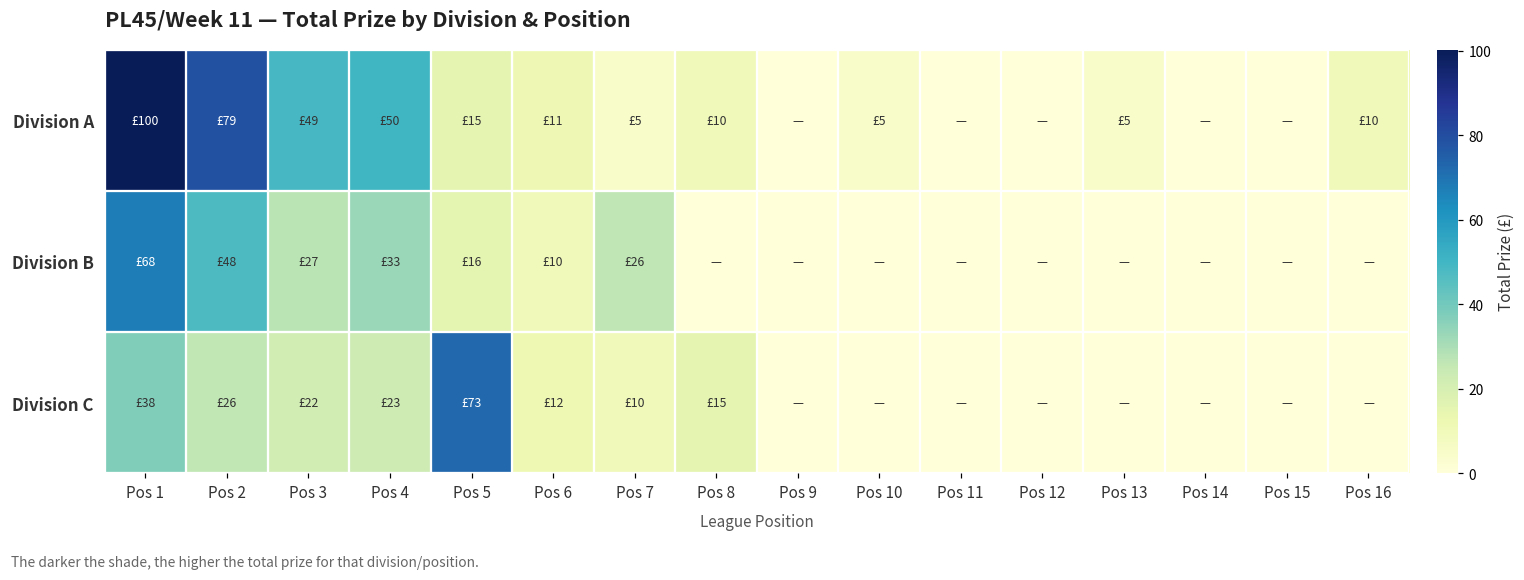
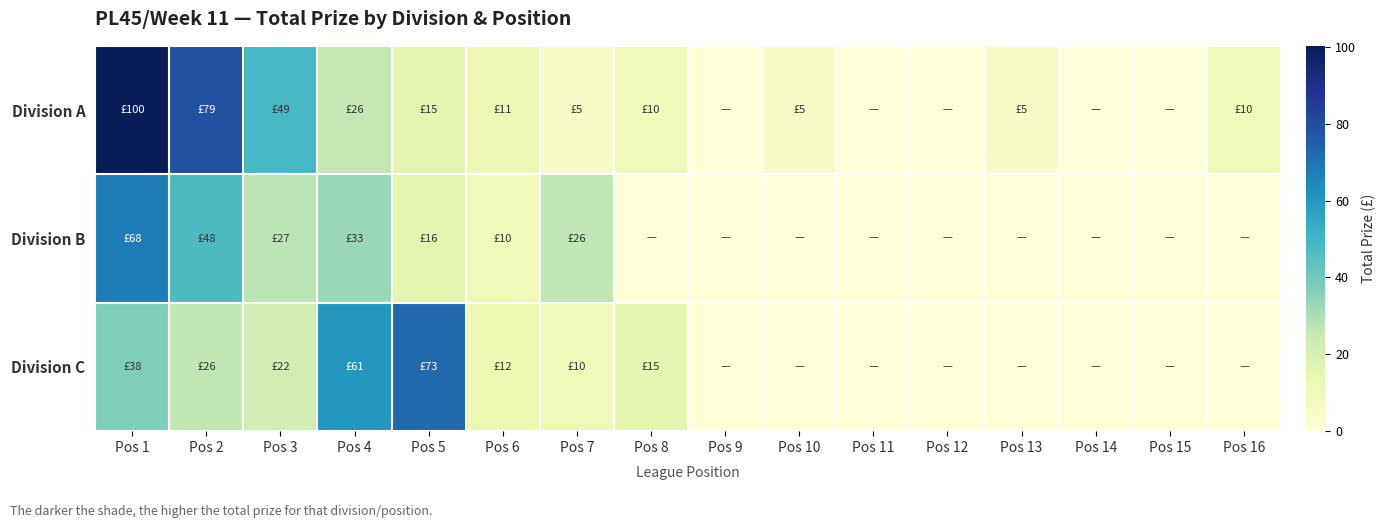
  {
    "Division A": {
      "Pos 1": "£100",
      "Pos 2": "£79",
      "Pos 3": "£49",
-     "Pos 4": "£50",
+     "Pos 4": "£26",
      "Pos 5": "£15",
      "Pos 6": "£11",
      "Pos 7": "£5",
      "Pos 8": "£10",
      "Pos 10": "£5",
      "Pos 13": "£5",
      "Pos 16": "£10"
    },
    "Division B": {
      "Pos 1": "£68",
      "Pos 2": "£48",
      "Pos 3": "£27",
      "Pos 4": "£33",
      "Pos 5": "£16",
      "Pos 6": "£10",
      "Pos 7": "£26"
    },
    "Division C": {
      "Pos 1": "£38",
      "Pos 2": "£26",
      "Pos 3": "£22",
-     "Pos 4": "£23",
+     "Pos 4": "£61",
      "Pos 5": "£73",
      "Pos 6": "£12",
      "Pos 7": "£10",
      "Pos 8": "£15"
    }
  }
